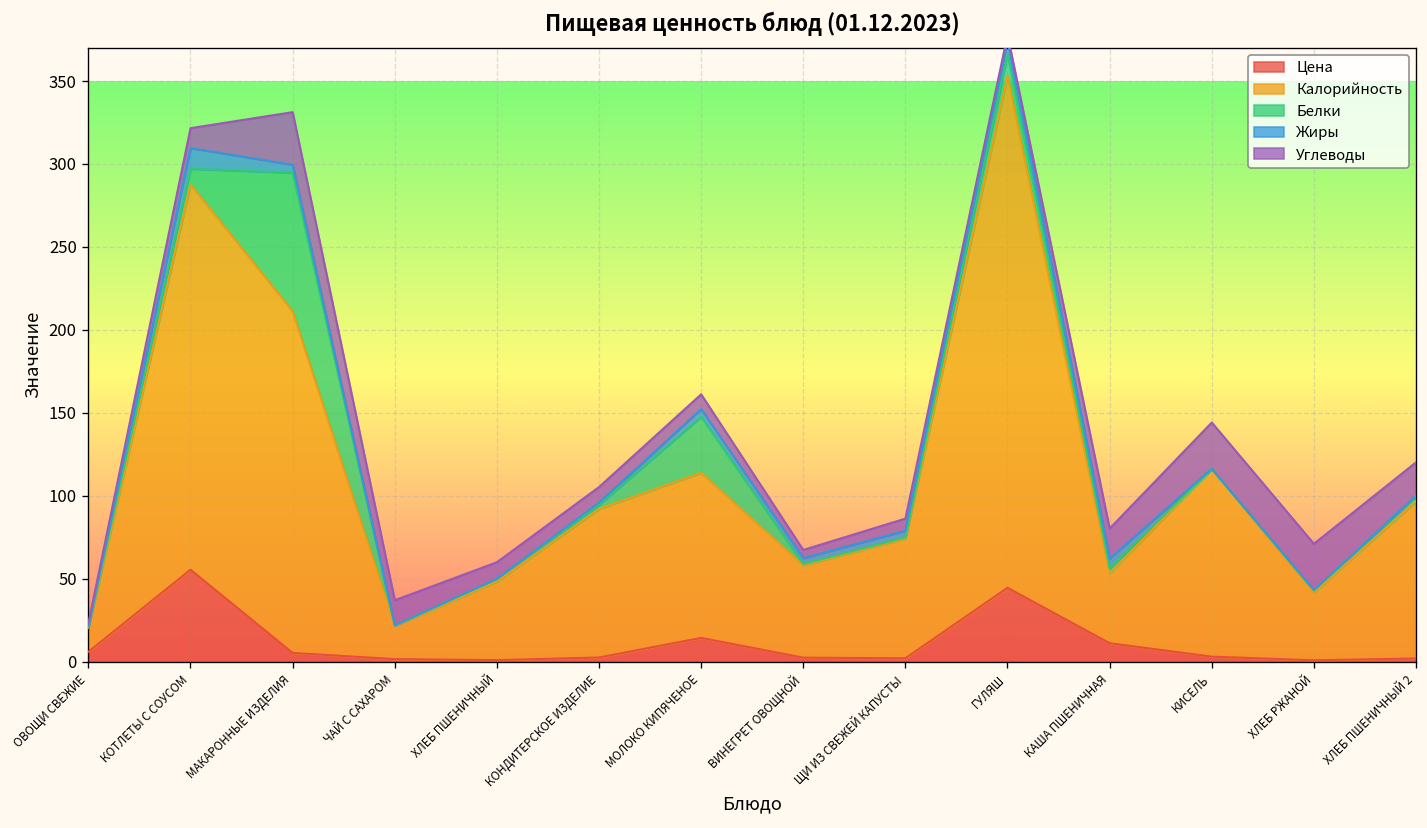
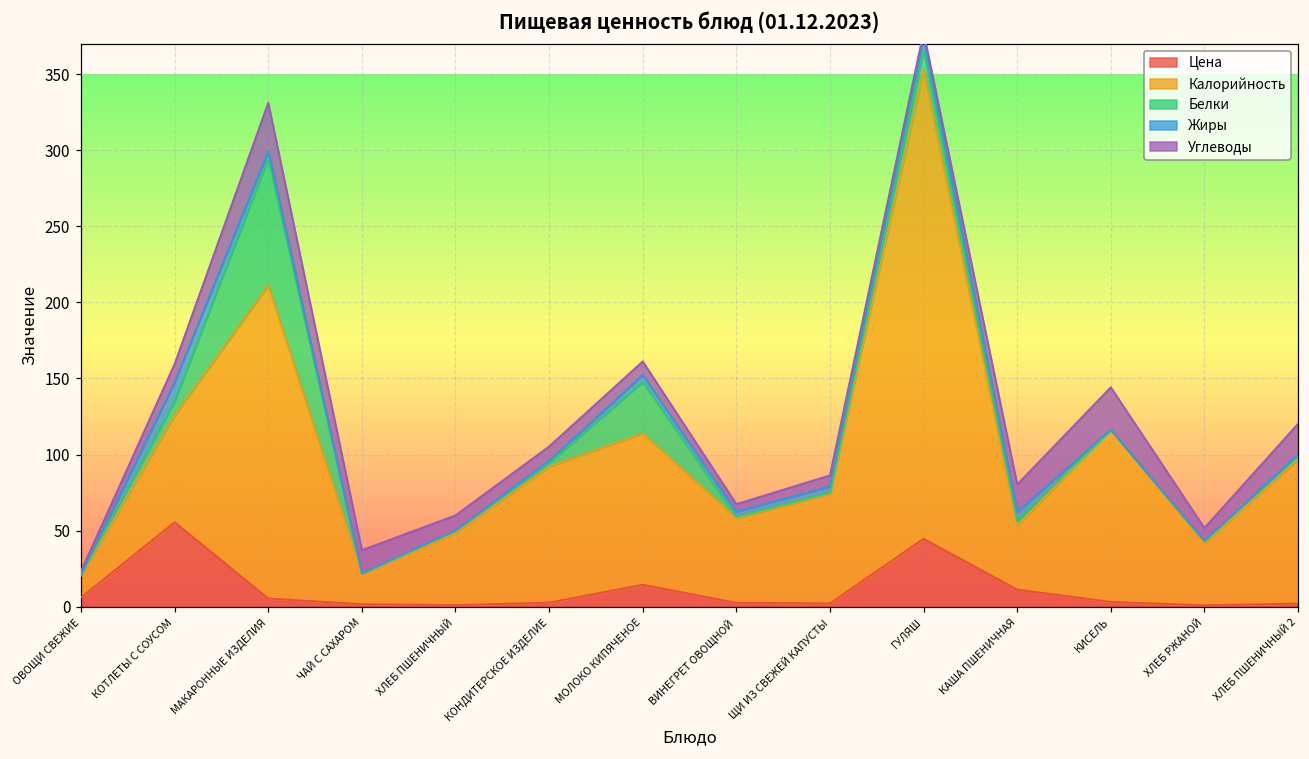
  {
    "Цена": {
      "ОВОЩИ СВЕЖИЕ": 6,
      "КОТЛЕТЫ С СОУСОМ": 56,
      "МАКАРОННЫЕ ИЗДЕЛИЯ": 5,
      "ЧАЙ С САХАРОМ": 2,
      "ХЛЕБ ПШЕНИЧНЫЙ": 1,
      "КОНДИТЕРСКОЕ ИЗДЕЛИЕ": 3,
      "МОЛОКО КИПЯЧЕНОЕ": 14,
      "ВИНЕГРЕТ ОВОЩНОЙ": 3,
      "ЩИ ИЗ СВЕЖЕЙ КАПУСТЫ": 2,
      "ГУЛЯШ": 45,
      "КАША ПШЕНИЧНАЯ": 11,
      "КИСЕЛЬ": 3,
      "ХЛЕБ РЖАНОЙ": 1,
      "ХЛЕБ ПШЕНИЧНЫЙ 2": 2
    },
    "Калорийность": {
-     "КОТЛЕТЫ С СОУСОМ": 232,
+     "КОТЛЕТЫ С СОУСОМ": 70,
      "МАКАРОННЫЕ ИЗДЕЛИЯ": 206,
      "КОНДИТЕРСКОЕ ИЗДЕЛИЕ": 90,
      "МОЛОКО КИПЯЧЕНОЕ": 100,
      "ГУЛЯШ": 309,
      "КАША ПШЕНИЧНАЯ": 42,
      "ХЛЕБ ПШЕНИЧНЫЙ 2": 95
    },
    "Белки": {
      "КОТЛЕТЫ С СОУСОМ": 9,
      "МАКАРОННЫЕ ИЗДЕЛИЯ": 84,
      "МОЛОКО КИПЯЧЕНОЕ": 34,
      "ГУЛЯШ": 13,
      "КАША ПШЕНИЧНАЯ": 3
    },
    "Жиры": {
      "КОТЛЕТЫ С СОУСОМ": 13,
      "МАКАРОННЫЕ ИЗДЕЛИЯ": 5,
      "МОЛОКО КИПЯЧЕНОЕ": 5,
      "ВИНЕГРЕТ ОВОЩНОЙ": 4,
      "ЩИ ИЗ СВЕЖЕЙ КАПУСТЫ": 4,
      "КАША ПШЕНИЧНАЯ": 6
    },
    "Углеводы": {
      "ОВОЩИ СВЕЖИЕ": 2,
      "КОТЛЕТЫ С СОУСОМ": 12,
      "МАКАРОННЫЕ ИЗДЕЛИЯ": 32,
      "ЧАЙ С САХАРОМ": 15,
      "ХЛЕБ ПШЕНИЧНЫЙ": 10,
      "КОНДИТЕРСКОЕ ИЗДЕЛИЕ": 9,
      "МОЛОКО КИПЯЧЕНОЕ": 9,
      "ВИНЕГРЕТ ОВОЩНОЙ": 5,
      "ЩИ ИЗ СВЕЖЕЙ КАПУСТЫ": 7,
      "КАША ПШЕНИЧНАЯ": 18,
      "КИСЕЛЬ": 28,
-     "ХЛЕБ РЖАНОЙ": 28,
+     "ХЛЕБ РЖАНОЙ": 9,
      "ХЛЕБ ПШЕНИЧНЫЙ 2": 20
    }
  }
